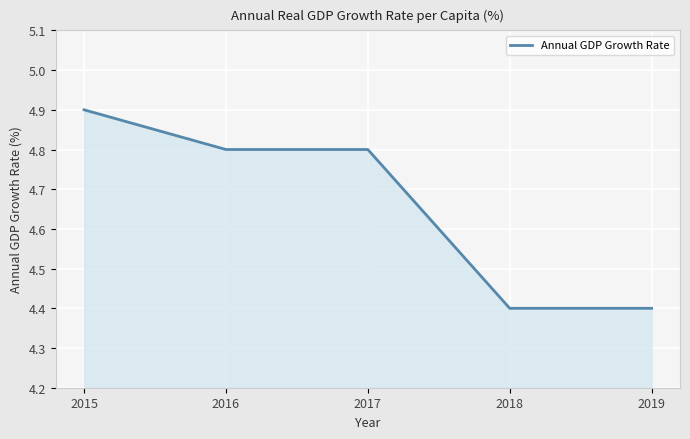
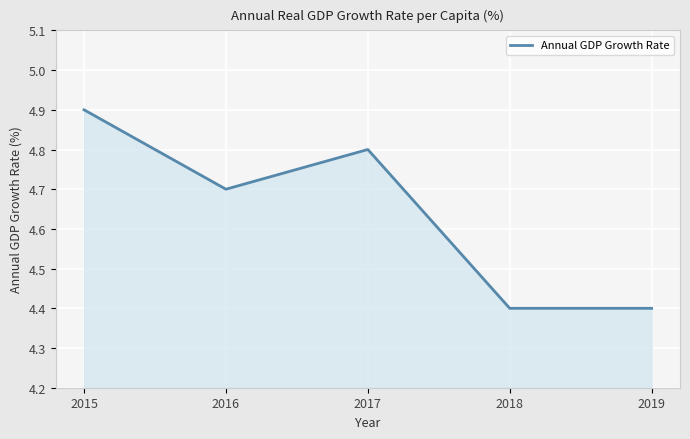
  {
    "2015": 4.9,
-   "2016": 4.8,
+   "2016": 4.7,
    "2017": 4.8,
    "2018": 4.4,
    "2019": 4.4
  }
